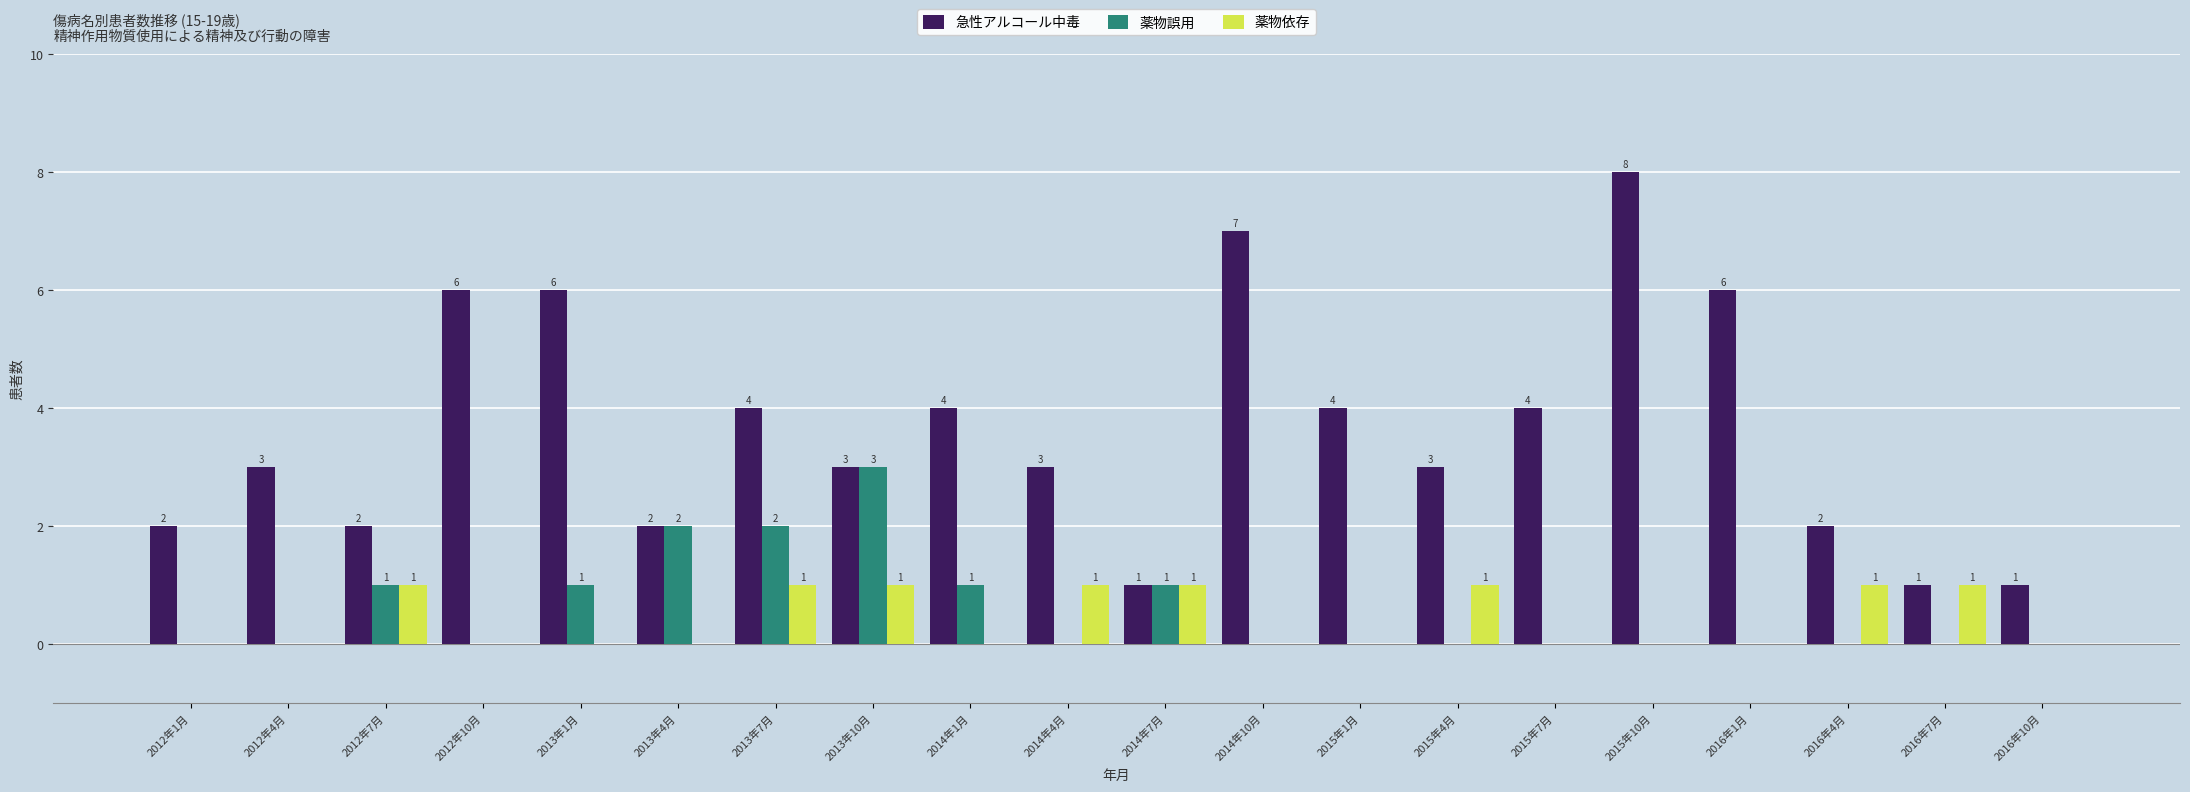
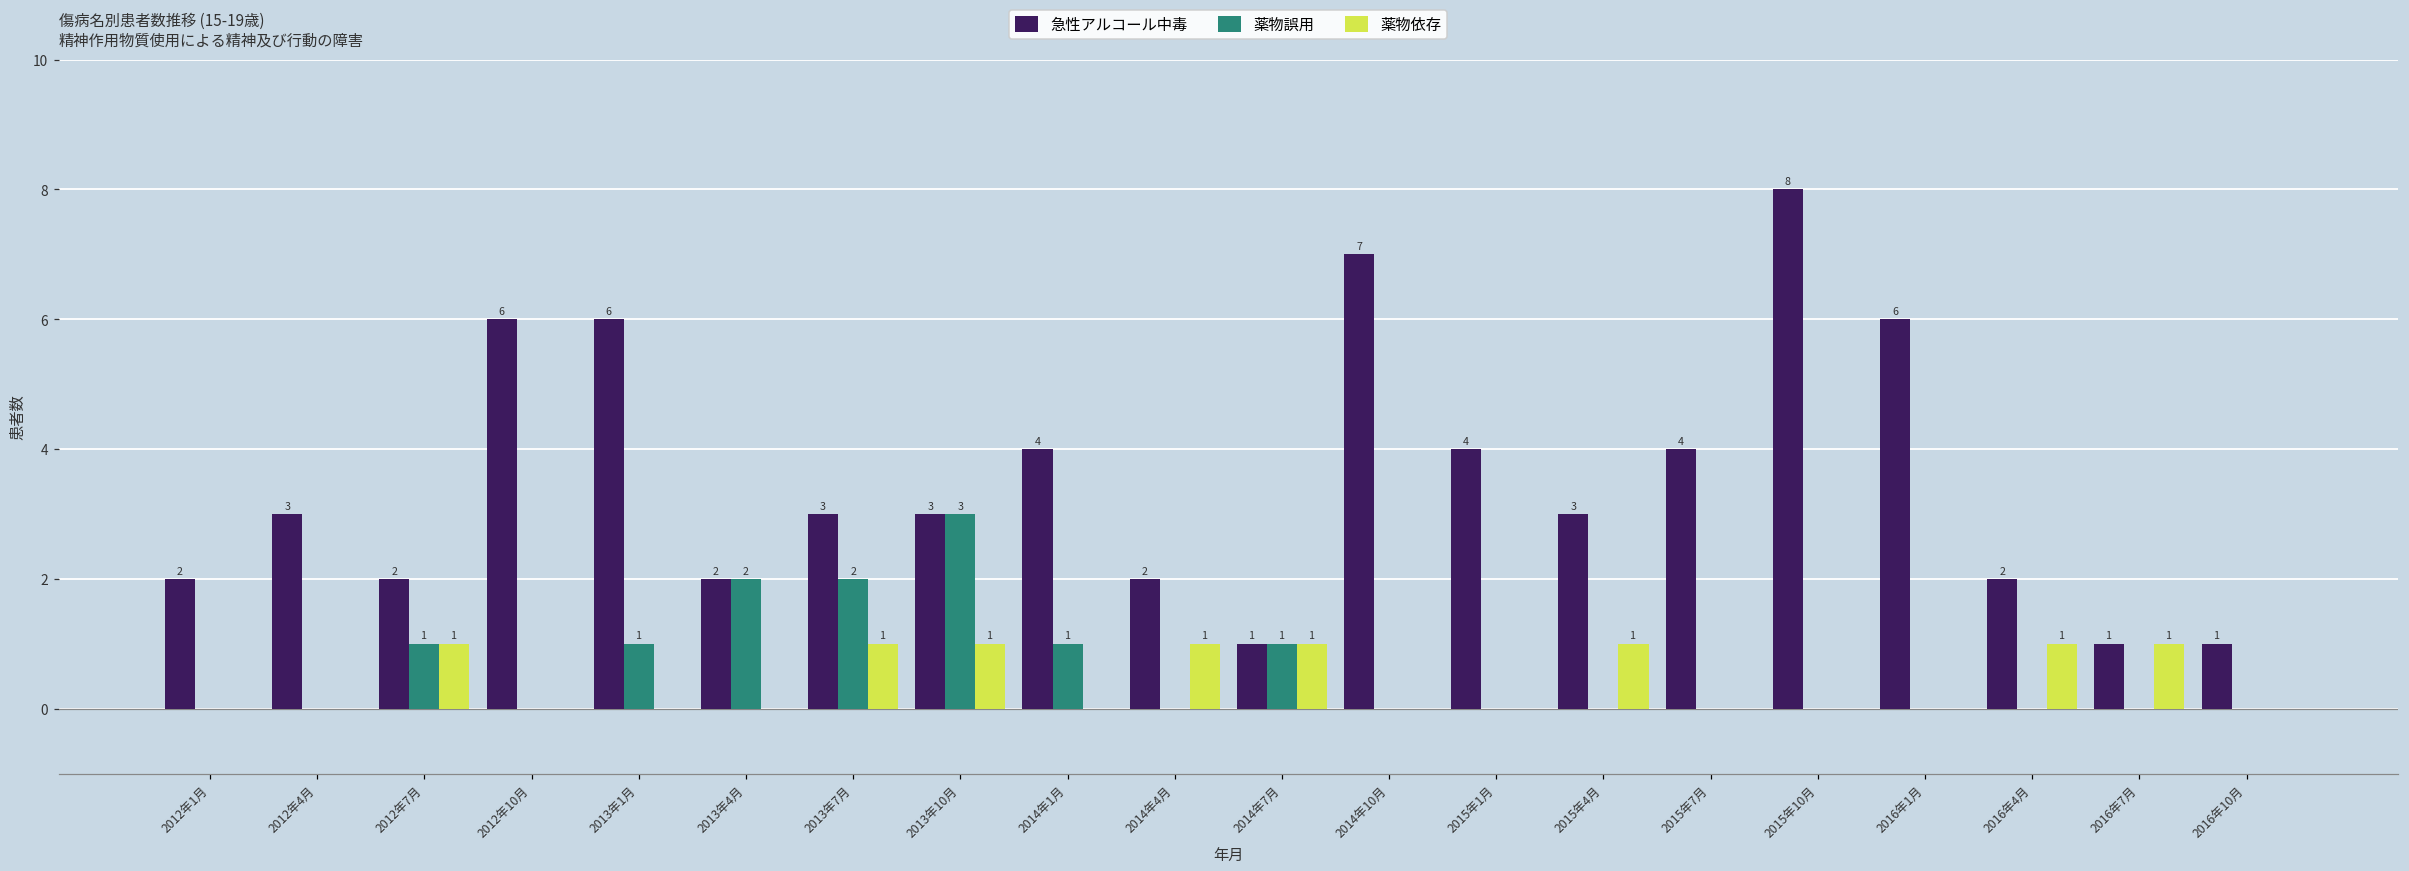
  {
    "急性アルコール中毒": {
      "2012年1月": 2,
      "2012年4月": 3,
      "2012年7月": 2,
      "2012年10月": 6,
      "2013年1月": 6,
      "2013年4月": 2,
-     "2013年7月": 4,
+     "2013年7月": 3,
      "2013年10月": 3,
      "2014年1月": 4,
-     "2014年4月": 3,
+     "2014年4月": 2,
      "2014年7月": 1,
      "2014年10月": 7,
      "2015年1月": 4,
      "2015年4月": 3,
      "2015年7月": 4,
      "2015年10月": 8,
      "2016年1月": 6,
      "2016年4月": 2,
      "2016年7月": 1,
      "2016年10月": 1
    },
    "薬物誤用": {
      "2012年7月": 1,
      "2013年1月": 1,
      "2013年4月": 2,
      "2013年7月": 2,
      "2013年10月": 3,
      "2014年1月": 1,
      "2014年7月": 1
    },
    "薬物依存": {
      "2012年7月": 1,
      "2013年7月": 1,
      "2013年10月": 1,
      "2014年4月": 1,
      "2014年7月": 1,
      "2015年4月": 1,
      "2016年4月": 1,
      "2016年7月": 1
    }
  }
